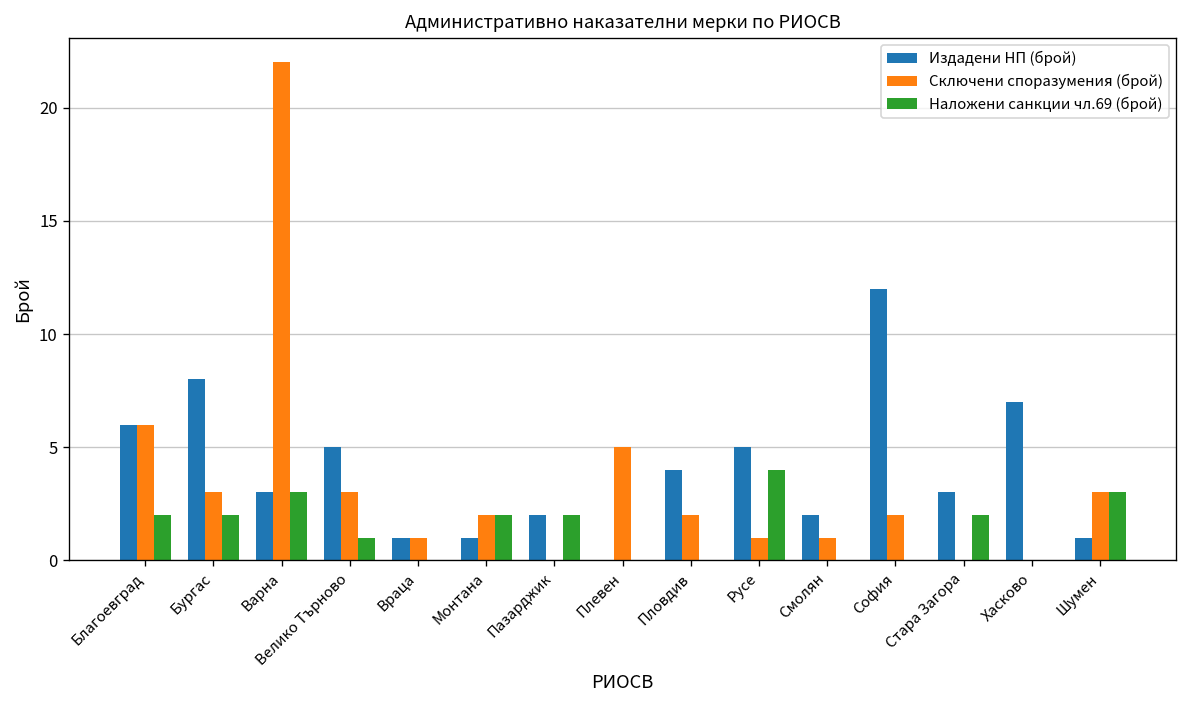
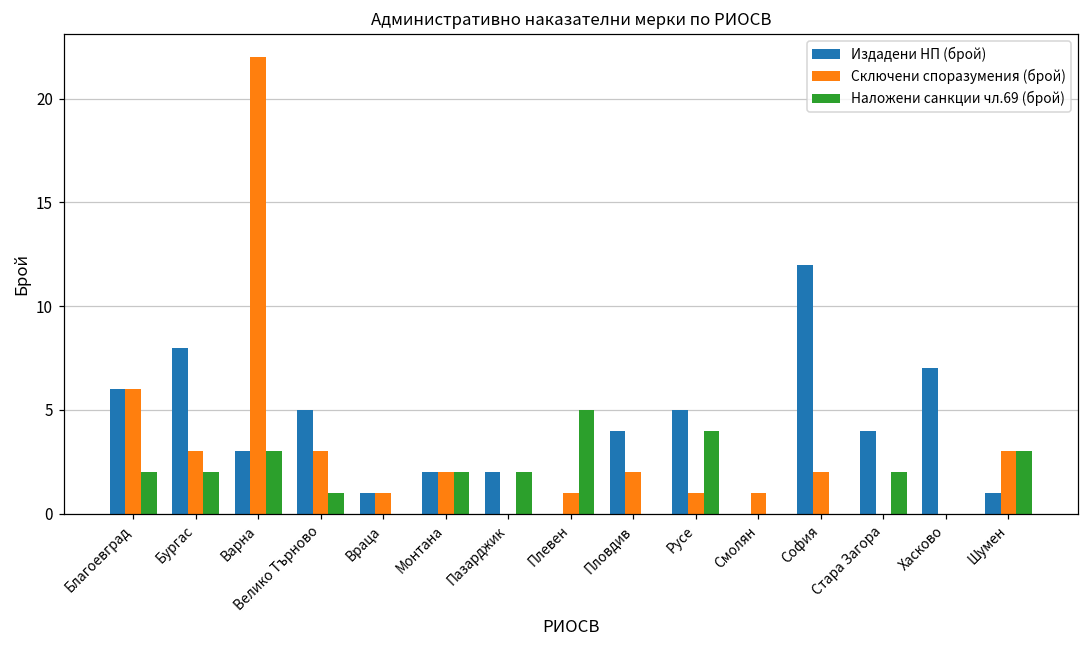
  {
    "Издадени НП (брой)": {
      "Благоевград": 6,
      "Бургас": 8,
      "Варна": 3,
      "Велико Търново": 5,
      "Враца": 1,
-     "Монтана": 1,
+     "Монтана": 2,
      "Пазарджик": 2,
      "Плевен": 0,
      "Пловдив": 4,
      "Русе": 5,
-     "Смолян": 2,
+     "Смолян": 0,
      "София": 12,
-     "Стара Загора": 3,
+     "Стара Загора": 4,
      "Хасково": 7,
      "Шумен": 1
    },
    "Сключени споразумения (брой)": {
      "Благоевград": 6,
      "Бургас": 3,
      "Варна": 22,
      "Велико Търново": 3,
      "Враца": 1,
      "Монтана": 2,
      "Пазарджик": 0,
-     "Плевен": 5,
+     "Плевен": 1,
      "Пловдив": 2,
      "Русе": 1,
      "Смолян": 1,
      "София": 2,
      "Стара Загора": 0,
      "Хасково": 0,
      "Шумен": 3
    },
    "Наложени санкции чл.69 (брой)": {
      "Благоевград": 2,
      "Бургас": 2,
      "Варна": 3,
      "Велико Търново": 1,
      "Враца": 0,
      "Монтана": 2,
      "Пазарджик": 2,
-     "Плевен": 0,
+     "Плевен": 5,
      "Пловдив": 0,
      "Русе": 4,
      "Смолян": 0,
      "София": 0,
      "Стара Загора": 2,
      "Хасково": 0,
      "Шумен": 3
    }
  }
